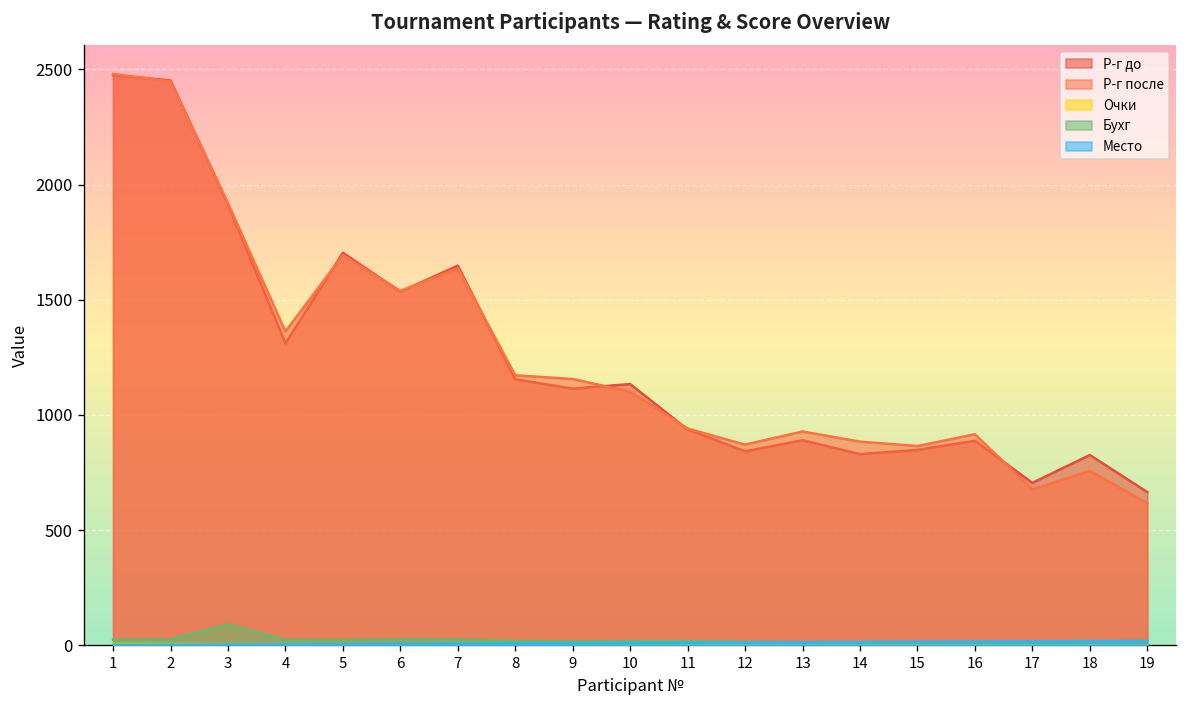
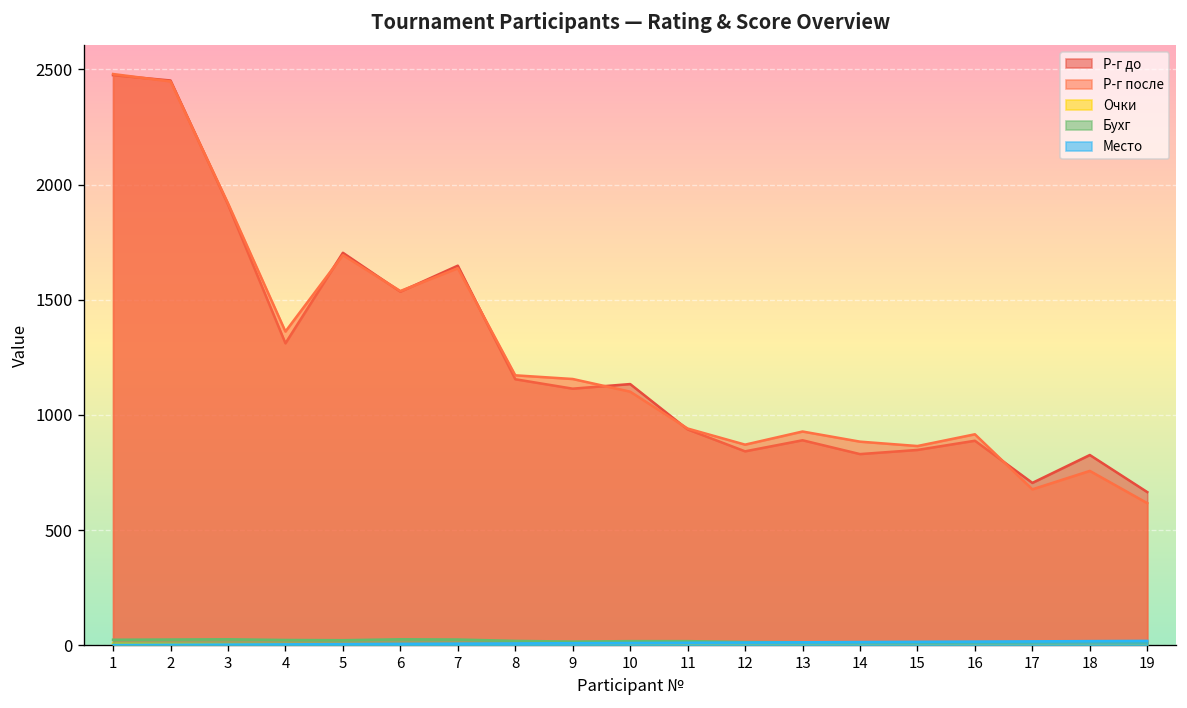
  {
    "Бухг": {
      "1": 20,
      "2": 30,
-     "3": 90,
+     "3": 30,
      "4": 20,
      "5": 20,
      "6": 30,
      "7": 30
    }
  }
